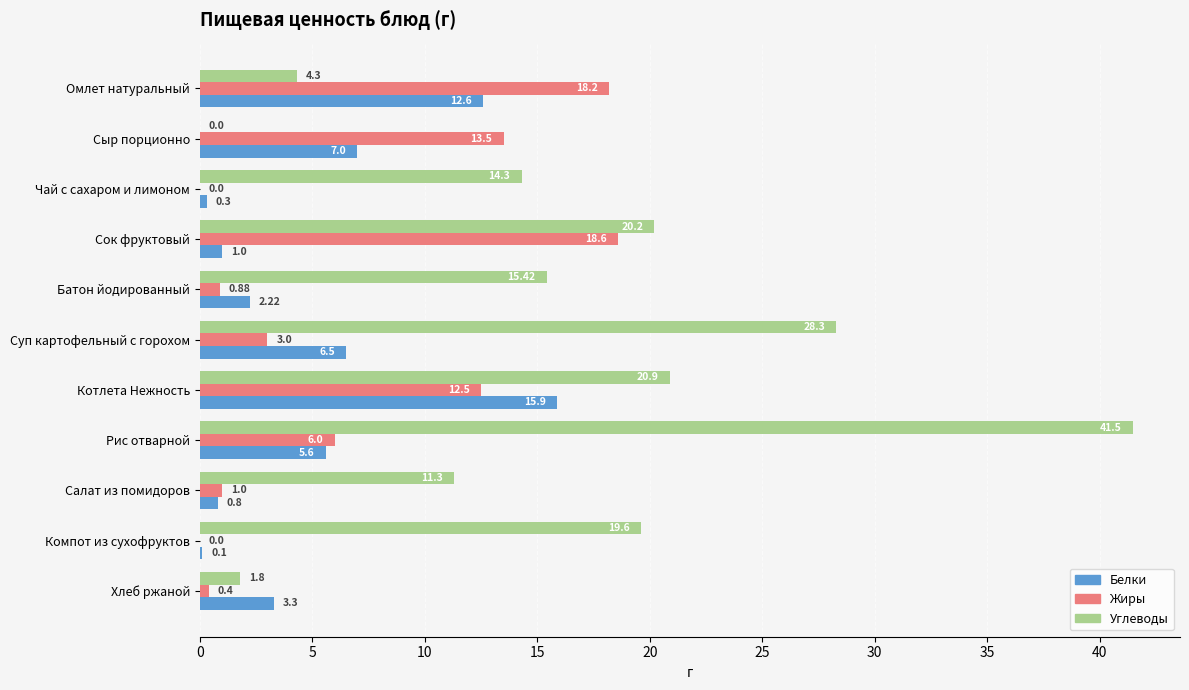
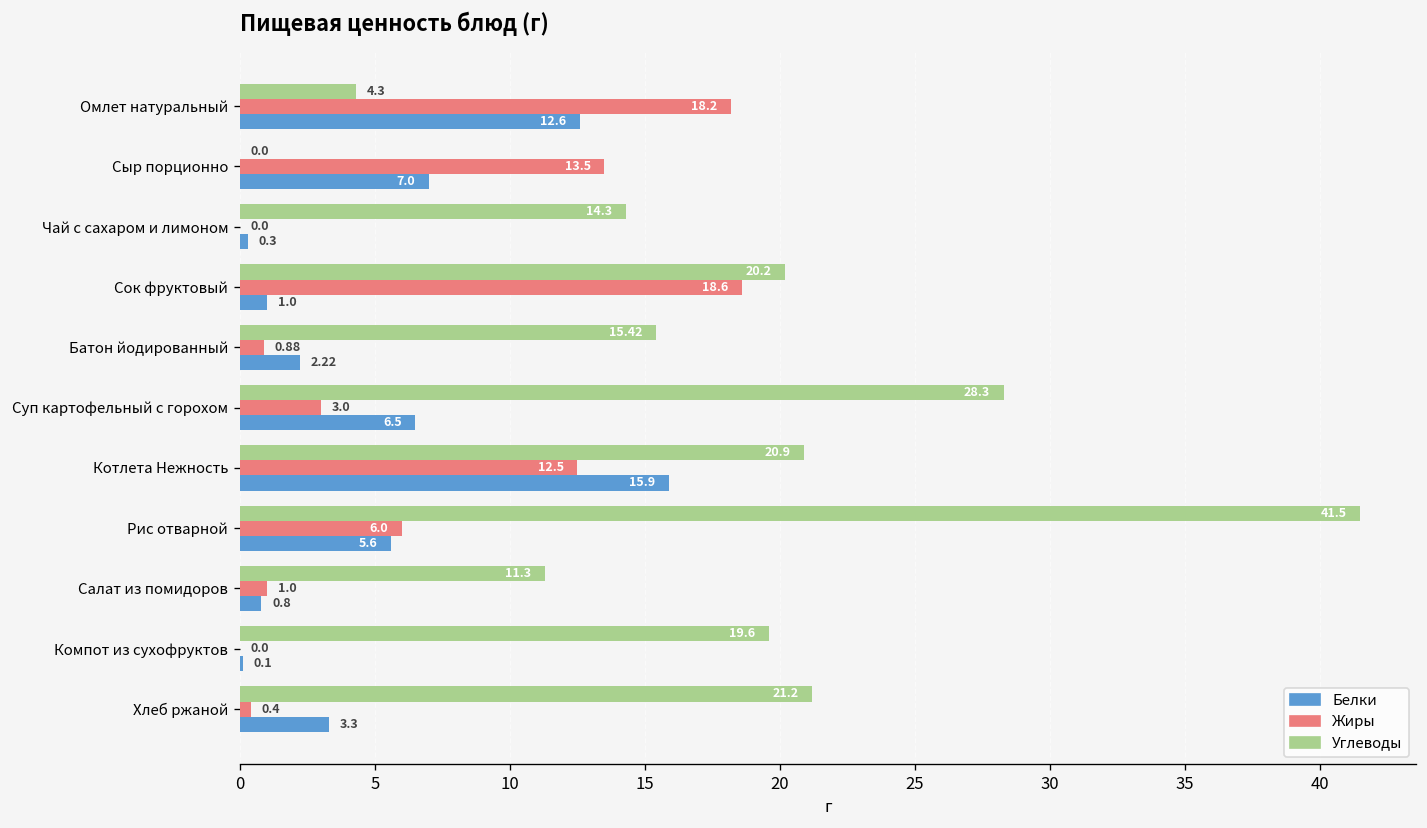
  {
    "Белки": {
      "Омлет натуральный": 12.6,
      "Сыр порционно": 7.0,
      "Чай с сахаром и лимоном": 0.3,
      "Сок фруктовый": 1.0,
      "Батон йодированный": 2.22,
      "Суп картофельный с горохом": 6.5,
      "Котлета Нежность": 15.9,
      "Рис отварной": 5.6,
      "Салат из помидоров": 0.8,
      "Компот из сухофруктов": 0.1,
      "Хлеб ржаной": 3.3
    },
    "Жиры": {
      "Омлет натуральный": 18.2,
      "Сыр порционно": 13.5,
      "Чай с сахаром и лимоном": 0.0,
      "Сок фруктовый": 18.6,
      "Батон йодированный": 0.88,
      "Суп картофельный с горохом": 3.0,
      "Котлета Нежность": 12.5,
      "Рис отварной": 6.0,
      "Салат из помидоров": 1.0,
      "Компот из сухофруктов": 0.0,
      "Хлеб ржаной": 0.4
    },
    "Углеводы": {
      "Омлет натуральный": 4.3,
      "Сыр порционно": 0.0,
      "Чай с сахаром и лимоном": 14.3,
      "Сок фруктовый": 20.2,
      "Батон йодированный": 15.42,
      "Суп картофельный с горохом": 28.3,
      "Котлета Нежность": 20.9,
      "Рис отварной": 41.5,
      "Салат из помидоров": 11.3,
      "Компот из сухофруктов": 19.6,
-     "Хлеб ржаной": 1.8
+     "Хлеб ржаной": 21.2
    }
  }
